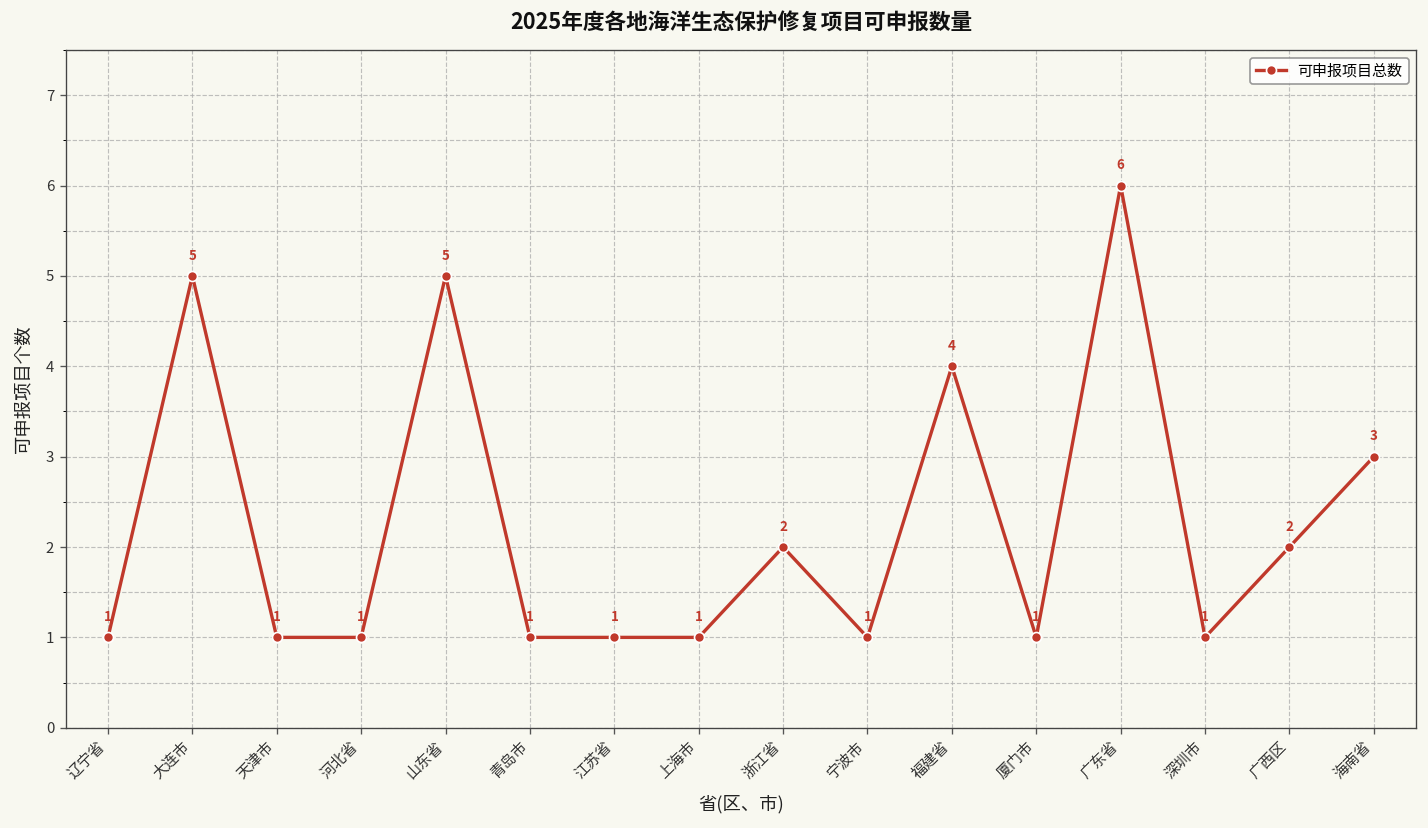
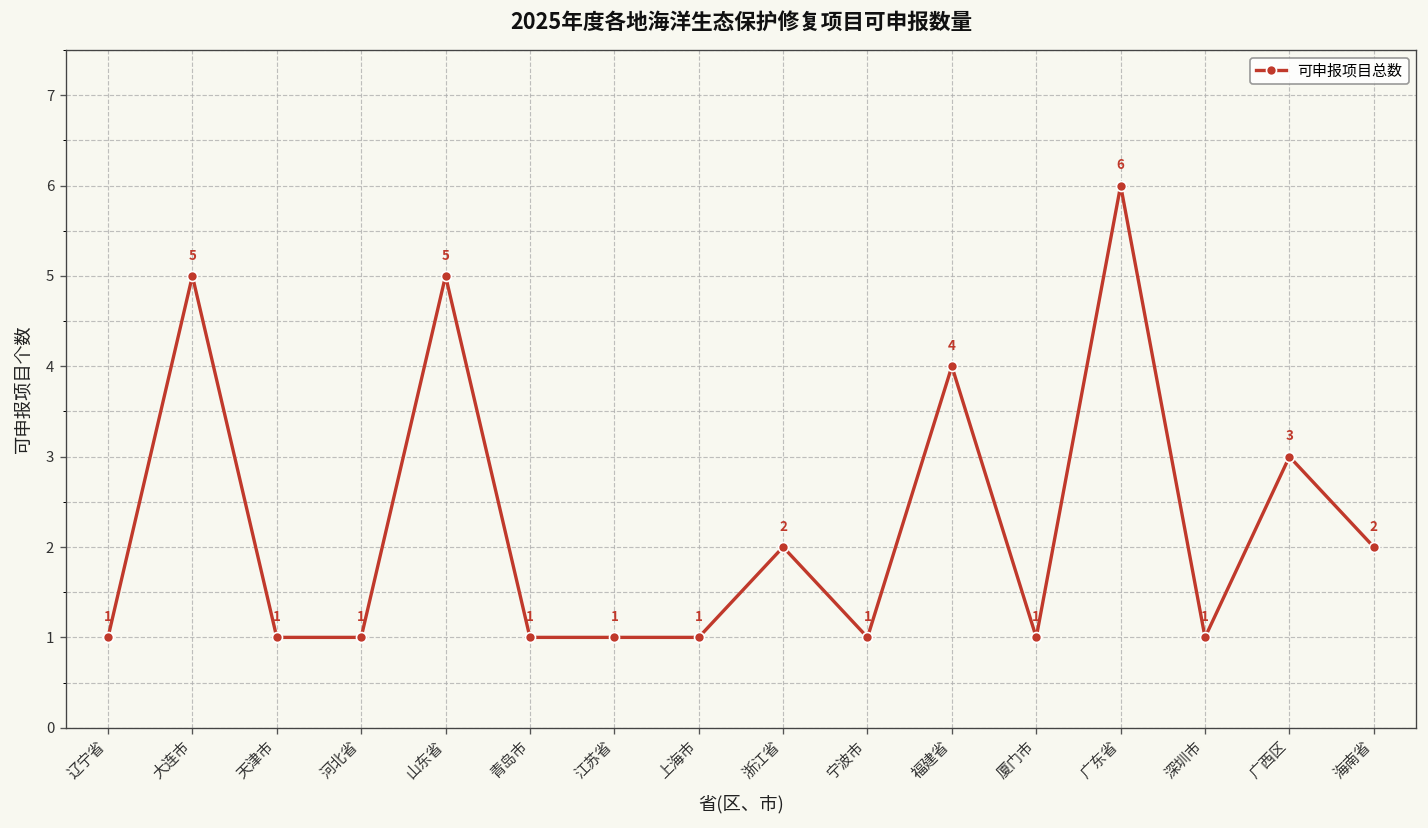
  {
    "辽宁省": 1,
    "大连市": 5,
    "天津市": 1,
    "河北省": 1,
    "山东省": 5,
    "青岛市": 1,
    "江苏省": 1,
    "上海市": 1,
    "浙江省": 2,
    "宁波市": 1,
    "福建省": 4,
    "厦门市": 1,
    "广东省": 6,
    "深圳市": 1,
-   "广西区": 2,
-   "海南省": 3
+   "广西区": 3,
+   "海南省": 2
  }
